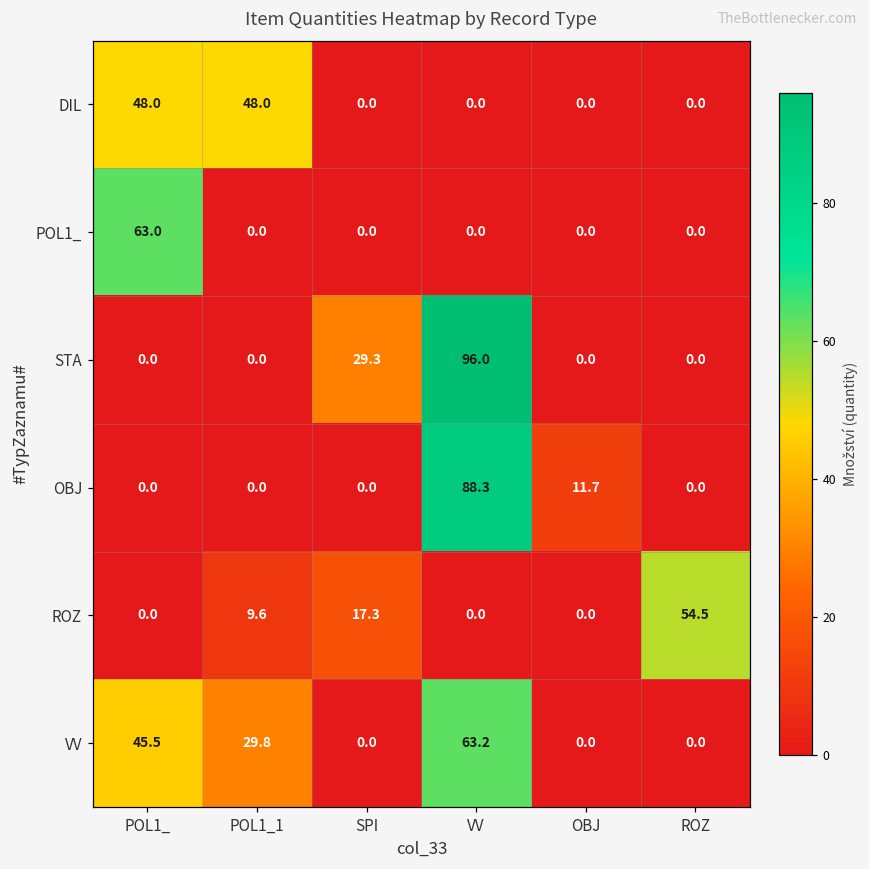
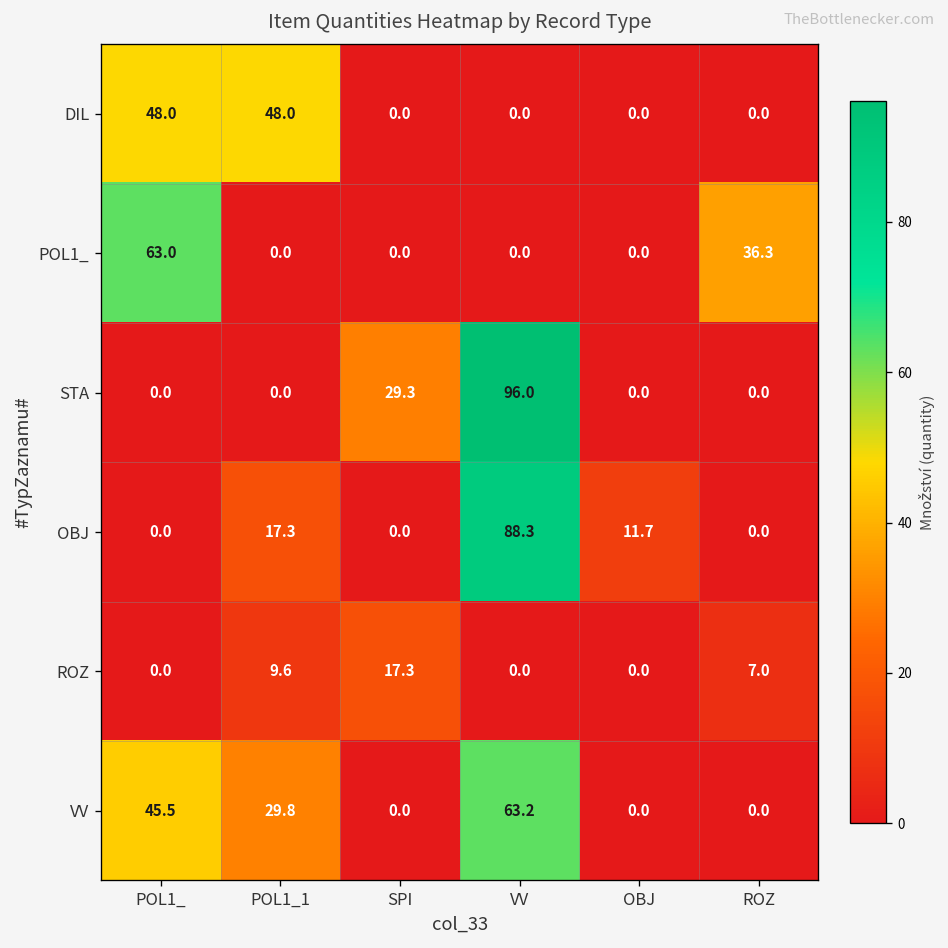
  {
    "DIL": {
      "POL1_": 48.0,
      "POL1_1": 48.0,
      "SPI": 0.0,
      "VV": 0.0,
      "OBJ": 0.0,
      "ROZ": 0.0
    },
    "POL1_": {
      "POL1_": 63.0,
      "POL1_1": 0.0,
      "SPI": 0.0,
      "VV": 0.0,
      "OBJ": 0.0,
-     "ROZ": 0.0
+     "ROZ": 36.3
    },
    "STA": {
      "POL1_": 0.0,
      "POL1_1": 0.0,
      "SPI": 29.3,
      "VV": 96.0,
      "OBJ": 0.0,
      "ROZ": 0.0
    },
    "OBJ": {
      "POL1_": 0.0,
-     "POL1_1": 0.0,
+     "POL1_1": 17.3,
      "SPI": 0.0,
      "VV": 88.3,
      "OBJ": 11.7,
      "ROZ": 0.0
    },
    "ROZ": {
      "POL1_": 0.0,
      "POL1_1": 9.6,
      "SPI": 17.3,
      "VV": 0.0,
      "OBJ": 0.0,
-     "ROZ": 54.5
+     "ROZ": 7.0
    },
    "VV": {
      "POL1_": 45.5,
      "POL1_1": 29.8,
      "SPI": 0.0,
      "VV": 63.2,
      "OBJ": 0.0,
      "ROZ": 0.0
    }
  }
